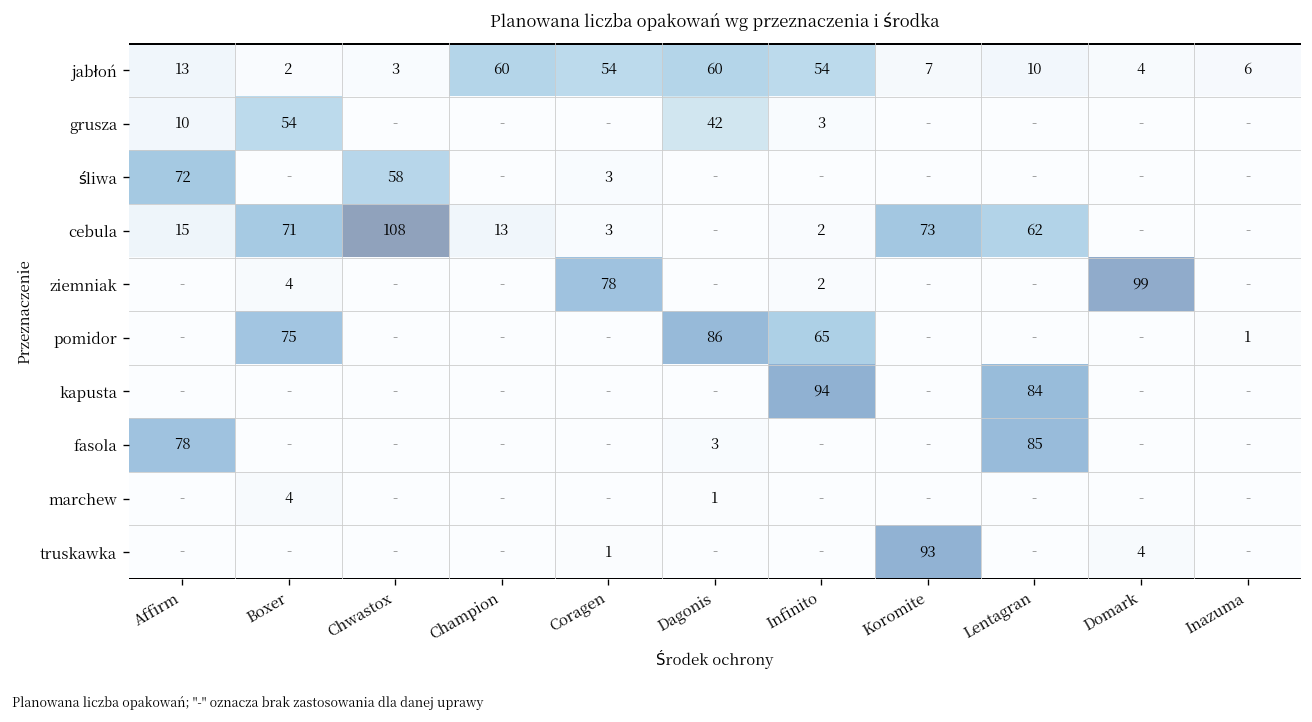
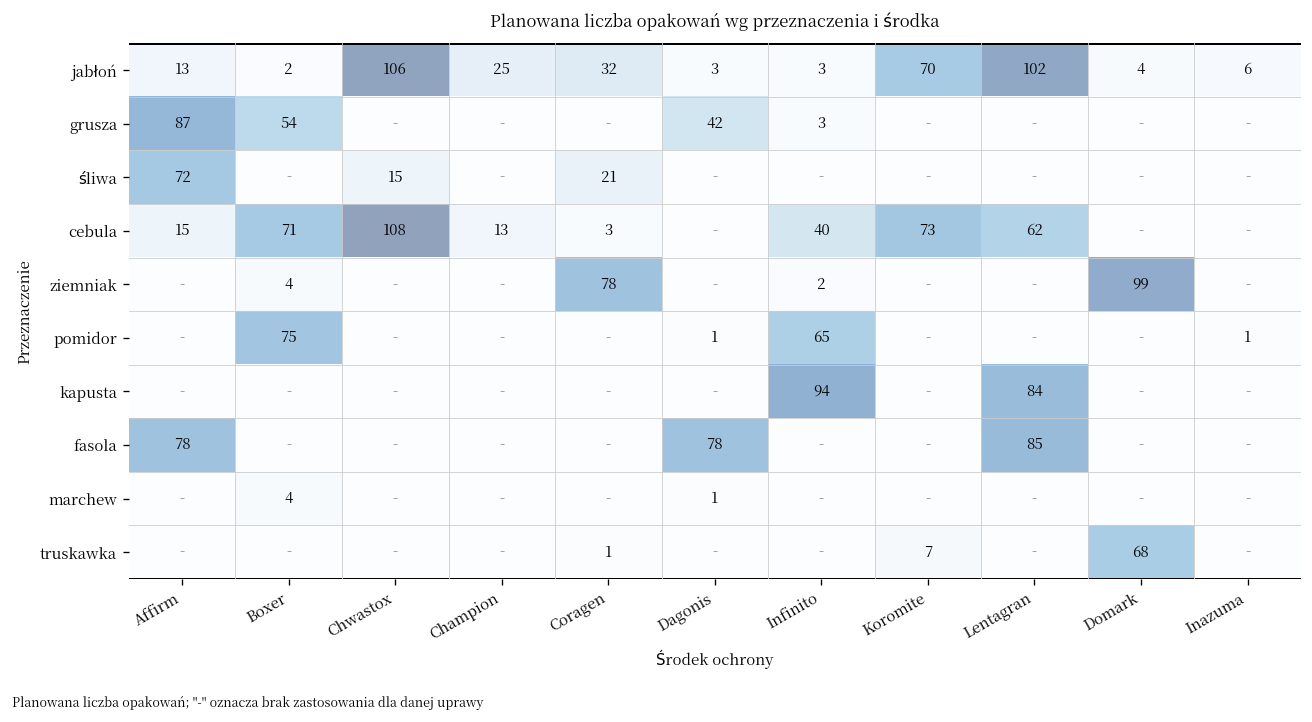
  {
    "jabłoń": {
      "Affirm": 13,
      "Boxer": 2,
-     "Chwastox": 3,
-     "Champion": 60,
-     "Coragen": 54,
-     "Dagonis": 60,
-     "Infinito": 54,
-     "Koromite": 7,
-     "Lentagran": 10,
+     "Chwastox": 106,
+     "Champion": 25,
+     "Coragen": 32,
+     "Dagonis": 3,
+     "Infinito": 3,
+     "Koromite": 70,
+     "Lentagran": 102,
      "Domark": 4,
      "Inazuma": 6
    },
    "grusza": {
-     "Affirm": 10,
+     "Affirm": 87,
      "Boxer": 54,
      "Dagonis": 42,
      "Infinito": 3
    },
    "śliwa": {
      "Affirm": 72,
-     "Chwastox": 58,
-     "Coragen": 3
+     "Chwastox": 15,
+     "Coragen": 21
    },
    "cebula": {
      "Affirm": 15,
      "Boxer": 71,
      "Chwastox": 108,
      "Champion": 13,
      "Coragen": 3,
-     "Infinito": 2,
+     "Infinito": 40,
      "Koromite": 73,
      "Lentagran": 62
    },
    "ziemniak": {
      "Boxer": 4,
      "Coragen": 78,
      "Infinito": 2,
      "Domark": 99
    },
    "pomidor": {
      "Boxer": 75,
-     "Dagonis": 86,
+     "Dagonis": 1,
      "Infinito": 65,
      "Inazuma": 1
    },
    "kapusta": {
      "Infinito": 94,
      "Lentagran": 84
    },
    "fasola": {
      "Affirm": 78,
-     "Dagonis": 3,
+     "Dagonis": 78,
      "Lentagran": 85
    },
    "marchew": {
      "Boxer": 4,
      "Dagonis": 1
    },
    "truskawka": {
      "Coragen": 1,
-     "Koromite": 93,
-     "Domark": 4
+     "Koromite": 7,
+     "Domark": 68
    }
  }
